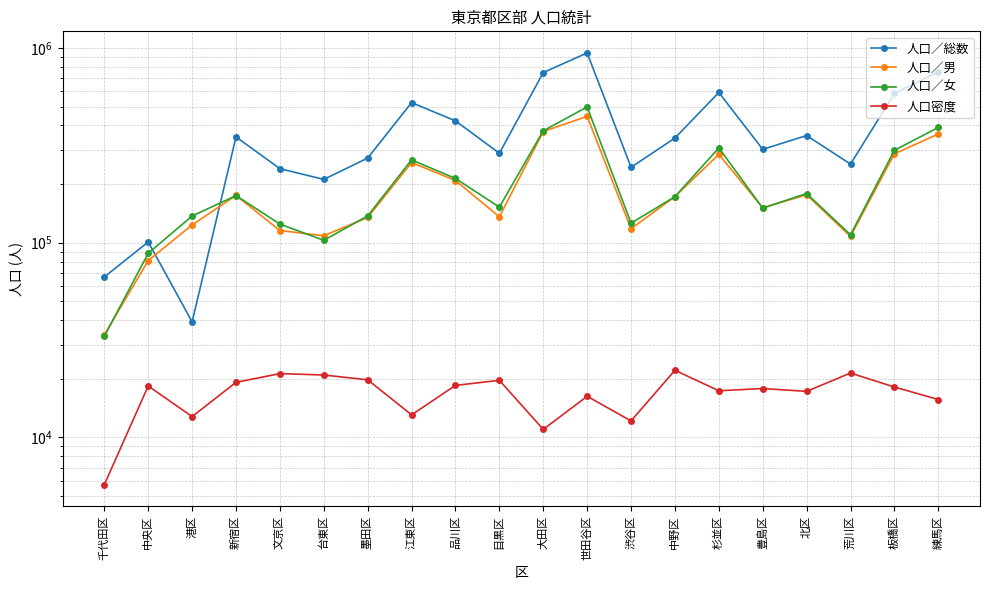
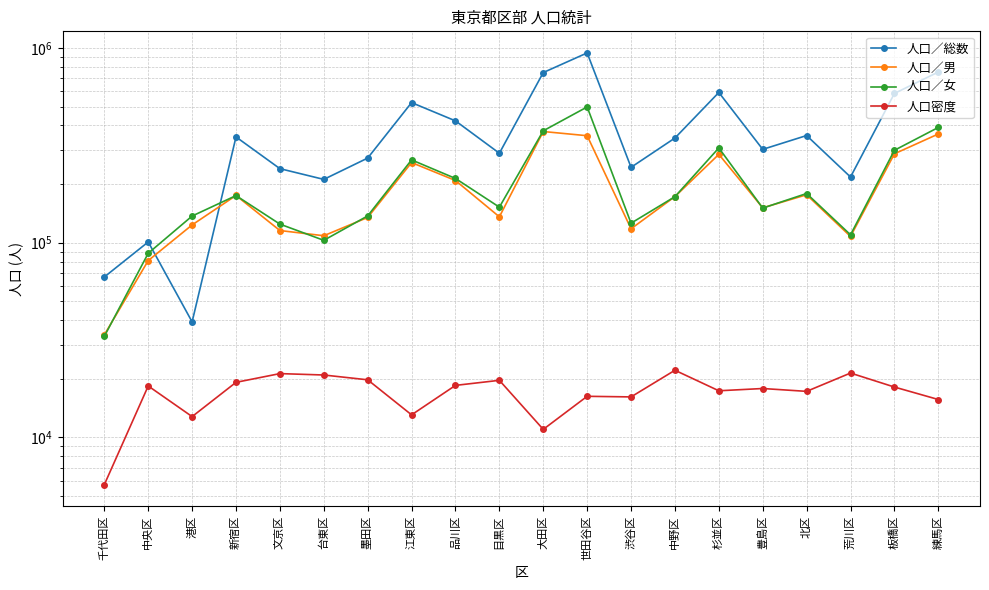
  {
    "人口／総数": {
      "千代田区": 67000,
      "中央区": 100000,
      "港区": 39000,
      "新宿区": 350000,
      "文京区": 240000,
      "台東区": 210000,
      "墨田区": 270000,
      "江東区": 520000,
      "品川区": 420000,
      "目黒区": 290000,
      "大田区": 750000,
      "世田谷区": 900000,
      "渋谷区": 240000,
      "中野区": 340000,
      "杉並区": 590000,
      "豊島区": 300000,
      "北区": 360000,
-     "荒川区": 250000
+     "荒川区": 220000
    },
    "人口／男": {
      "中央区": 81000,
      "港区": 120000,
      "文京区": 120000,
      "台東区": 110000,
      "江東区": 260000,
      "目黒区": 140000,
-     "世田谷区": 450000,
+     "世田谷区": 350000,
      "渋谷区": 120000,
      "杉並区": 280000,
      "板橋区": 290000,
      "練馬区": 360000
    },
    "人口／女": {
      "中央区": 90000,
      "港区": 140000,
      "文京区": 120000,
      "台東区": 100000,
      "江東区": 270000,
      "目黒区": 150000,
      "世田谷区": 500000,
      "渋谷区": 130000,
      "杉並区": 310000,
      "板橋区": 300000,
      "練馬区": 390000
    },
    "人口密度": {
      "千代田区": 5700,
      "中央区": 18000,
      "港区": 13000,
      "新宿区": 19000,
      "文京区": 21000,
      "台東区": 21000,
      "墨田区": 20000,
      "江東区": 13000,
      "品川区": 18000,
      "目黒区": 20000,
      "大田区": 11000,
      "世田谷区": 16000,
-     "渋谷区": 12000,
+     "渋谷区": 16000,
      "中野区": 22000,
      "杉並区": 17000,
      "豊島区": 18000,
      "北区": 17000,
      "荒川区": 21000,
      "板橋区": 18000,
      "練馬区": 16000
    }
  }
